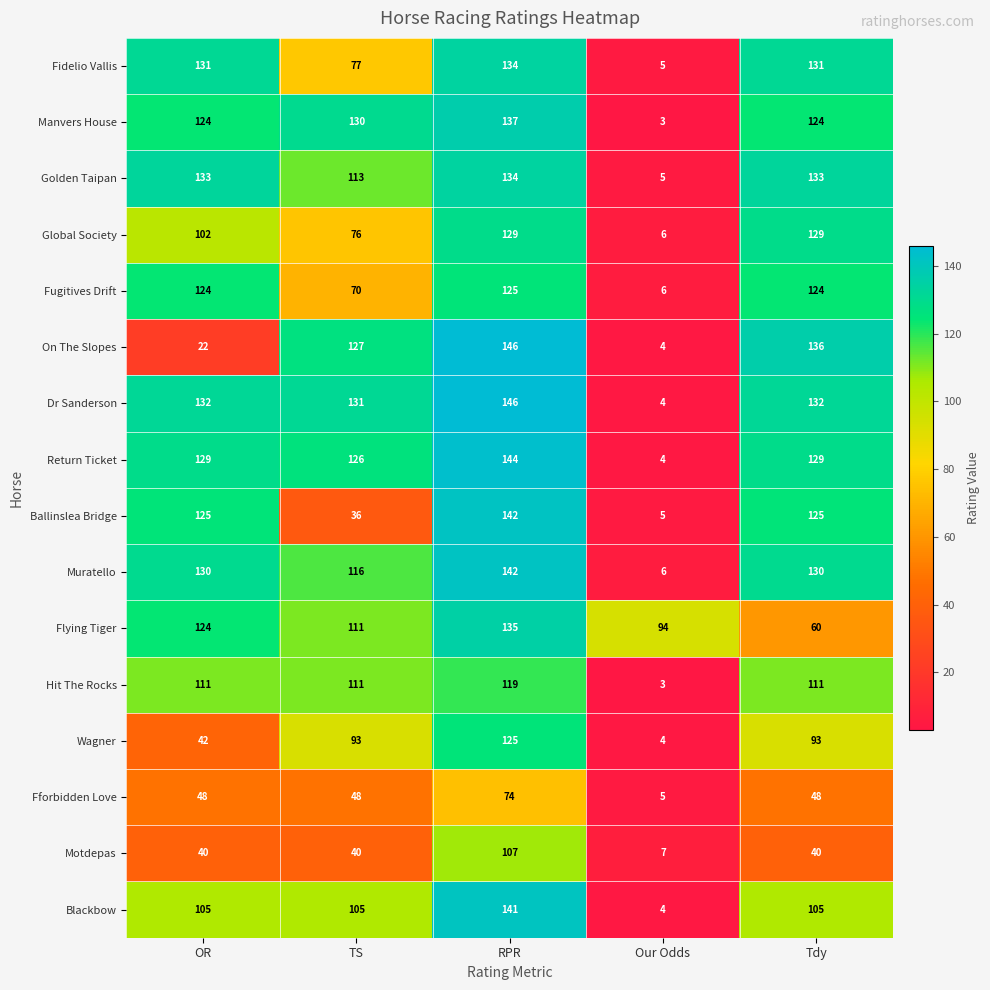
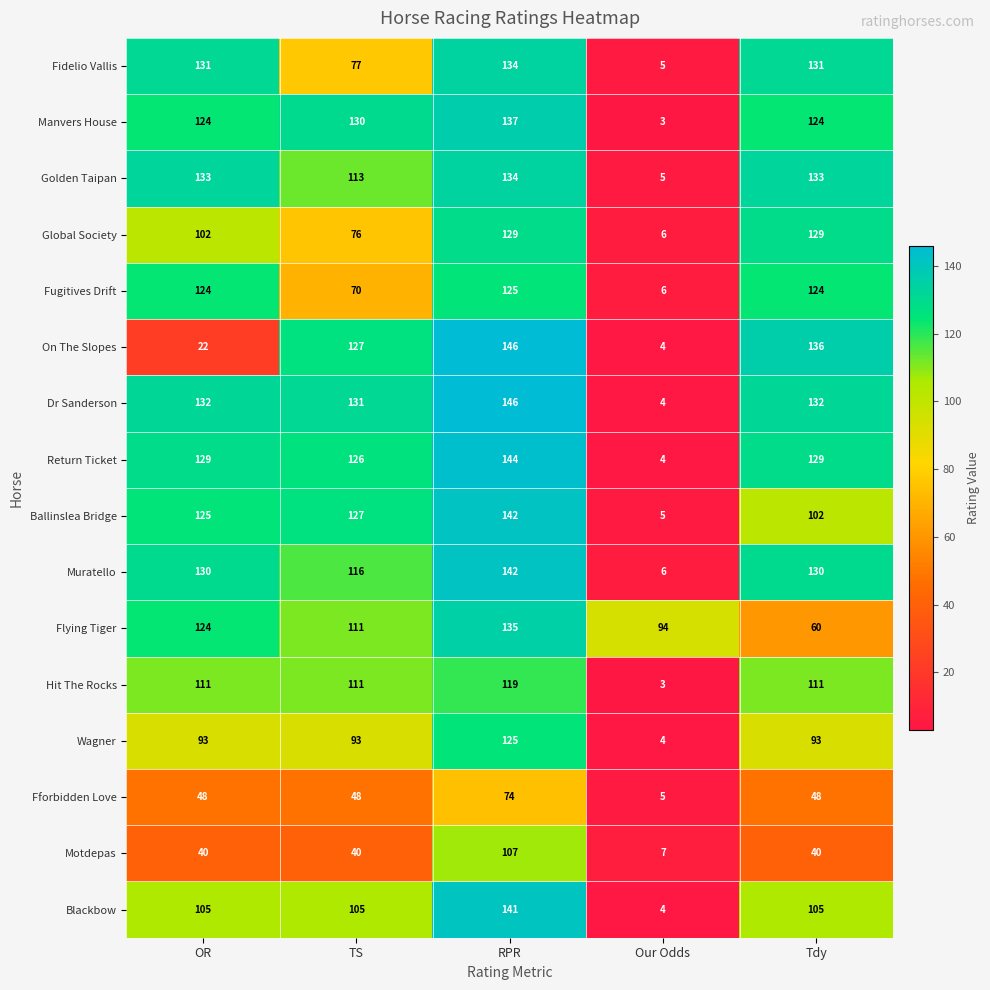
  {
    "Fidelio Vallis": {
      "OR": 131,
      "TS": 77,
      "RPR": 134,
      "Our Odds": 5,
      "Tdy": 131
    },
    "Manvers House": {
      "OR": 124,
      "TS": 130,
      "RPR": 137,
      "Our Odds": 3,
      "Tdy": 124
    },
    "Golden Taipan": {
      "OR": 133,
      "TS": 113,
      "RPR": 134,
      "Our Odds": 5,
      "Tdy": 133
    },
    "Global Society": {
      "OR": 102,
      "TS": 76,
      "RPR": 129,
      "Our Odds": 6,
      "Tdy": 129
    },
    "Fugitives Drift": {
      "OR": 124,
      "TS": 70,
      "RPR": 125,
      "Our Odds": 6,
      "Tdy": 124
    },
    "On The Slopes": {
      "OR": 22,
      "TS": 127,
      "RPR": 146,
      "Our Odds": 4,
      "Tdy": 136
    },
    "Dr Sanderson": {
      "OR": 132,
      "TS": 131,
      "RPR": 146,
      "Our Odds": 4,
      "Tdy": 132
    },
    "Return Ticket": {
      "OR": 129,
      "TS": 126,
      "RPR": 144,
      "Our Odds": 4,
      "Tdy": 129
    },
    "Ballinslea Bridge": {
      "OR": 125,
-     "TS": 36,
+     "TS": 127,
      "RPR": 142,
      "Our Odds": 5,
-     "Tdy": 125
+     "Tdy": 102
    },
    "Muratello": {
      "OR": 130,
      "TS": 116,
      "RPR": 142,
      "Our Odds": 6,
      "Tdy": 130
    },
    "Flying Tiger": {
      "OR": 124,
      "TS": 111,
      "RPR": 135,
      "Our Odds": 94,
      "Tdy": 60
    },
    "Hit The Rocks": {
      "OR": 111,
      "TS": 111,
      "RPR": 119,
      "Our Odds": 3,
      "Tdy": 111
    },
    "Wagner": {
-     "OR": 42,
+     "OR": 93,
      "TS": 93,
      "RPR": 125,
      "Our Odds": 4,
      "Tdy": 93
    },
    "Fforbidden Love": {
      "OR": 48,
      "TS": 48,
      "RPR": 74,
      "Our Odds": 5,
      "Tdy": 48
    },
    "Motdepas": {
      "OR": 40,
      "TS": 40,
      "RPR": 107,
      "Our Odds": 7,
      "Tdy": 40
    },
    "Blackbow": {
      "OR": 105,
      "TS": 105,
      "RPR": 141,
      "Our Odds": 4,
      "Tdy": 105
    }
  }
